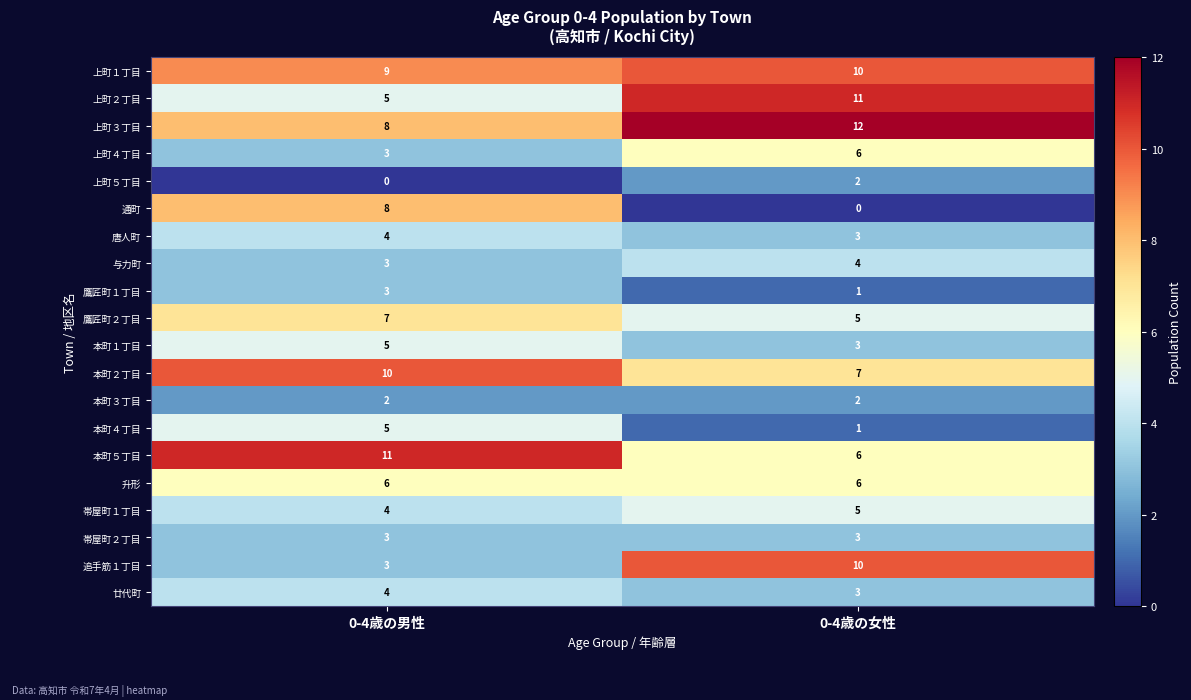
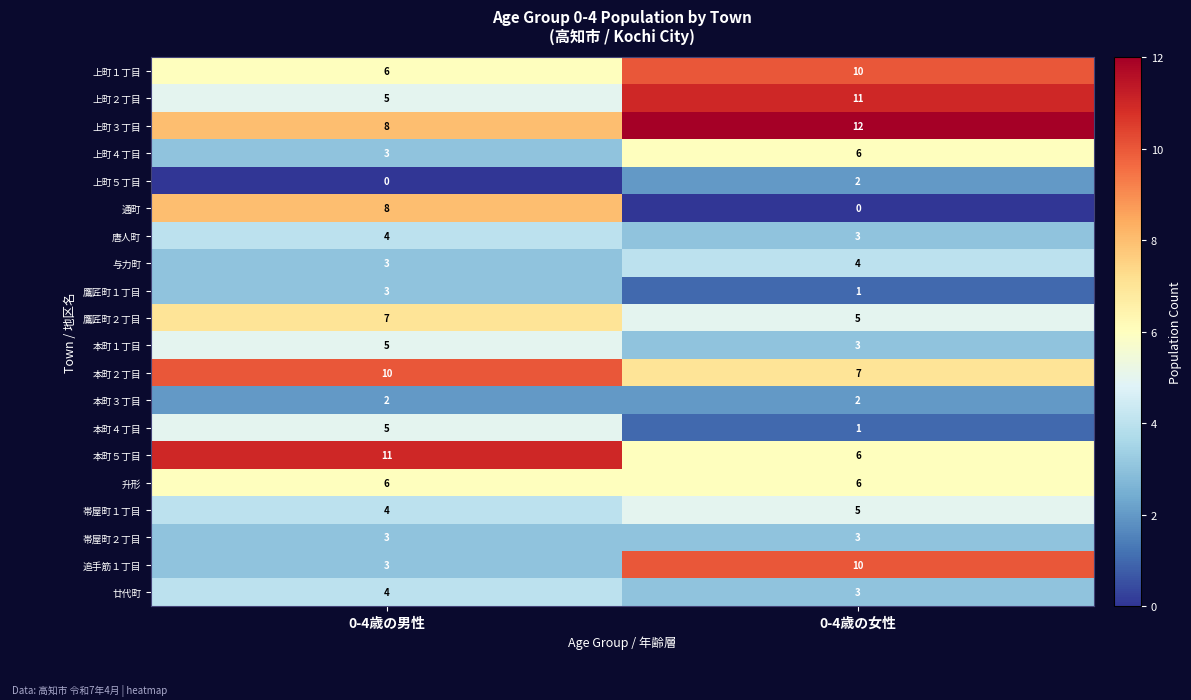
  {
    "上町１丁目": {
-     "0-4歳の男性": 9,
+     "0-4歳の男性": 6,
      "0-4歳の女性": 10
    },
    "上町２丁目": {
      "0-4歳の男性": 5,
      "0-4歳の女性": 11
    },
    "上町３丁目": {
      "0-4歳の男性": 8,
      "0-4歳の女性": 12
    },
    "上町４丁目": {
      "0-4歳の男性": 3,
      "0-4歳の女性": 6
    },
    "上町５丁目": {
      "0-4歳の男性": 0,
      "0-4歳の女性": 2
    },
    "通町": {
      "0-4歳の男性": 8,
      "0-4歳の女性": 0
    },
    "唐人町": {
      "0-4歳の男性": 4,
      "0-4歳の女性": 3
    },
    "与力町": {
      "0-4歳の男性": 3,
      "0-4歳の女性": 4
    },
    "鷹匠町１丁目": {
      "0-4歳の男性": 3,
      "0-4歳の女性": 1
    },
    "鷹匠町２丁目": {
      "0-4歳の男性": 7,
      "0-4歳の女性": 5
    },
    "本町１丁目": {
      "0-4歳の男性": 5,
      "0-4歳の女性": 3
    },
    "本町２丁目": {
      "0-4歳の男性": 10,
      "0-4歳の女性": 7
    },
    "本町３丁目": {
      "0-4歳の男性": 2,
      "0-4歳の女性": 2
    },
    "本町４丁目": {
      "0-4歳の男性": 5,
      "0-4歳の女性": 1
    },
    "本町５丁目": {
      "0-4歳の男性": 11,
      "0-4歳の女性": 6
    },
    "升形": {
      "0-4歳の男性": 6,
      "0-4歳の女性": 6
    },
    "帯屋町１丁目": {
      "0-4歳の男性": 4,
      "0-4歳の女性": 5
    },
    "帯屋町２丁目": {
      "0-4歳の男性": 3,
      "0-4歳の女性": 3
    },
    "追手筋１丁目": {
      "0-4歳の男性": 3,
      "0-4歳の女性": 10
    },
    "廿代町": {
      "0-4歳の男性": 4,
      "0-4歳の女性": 3
    }
  }
